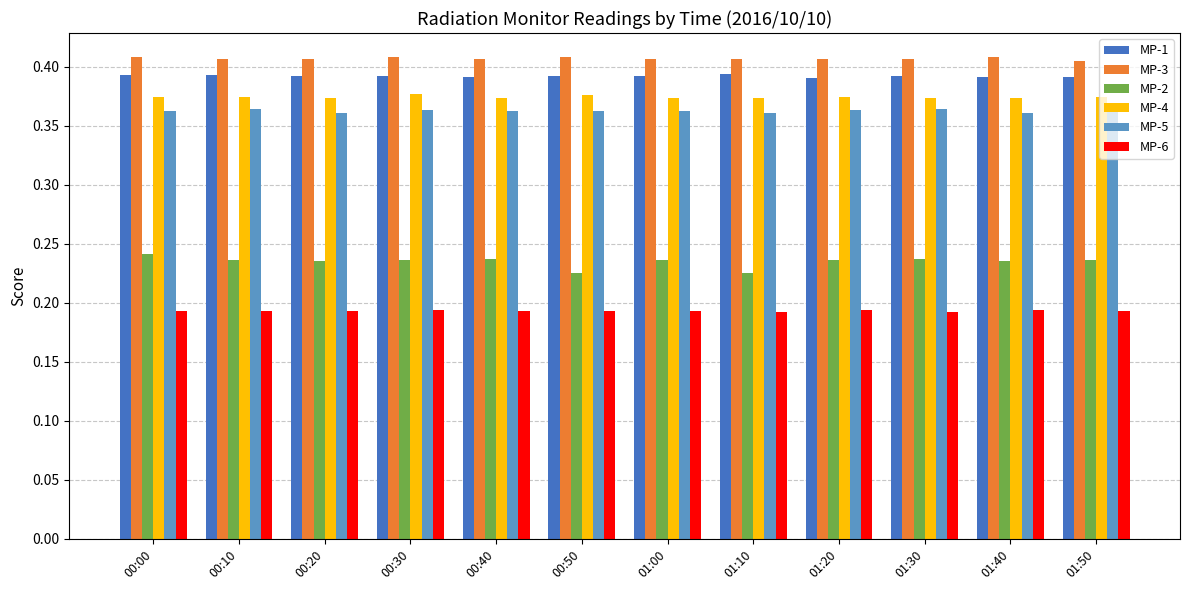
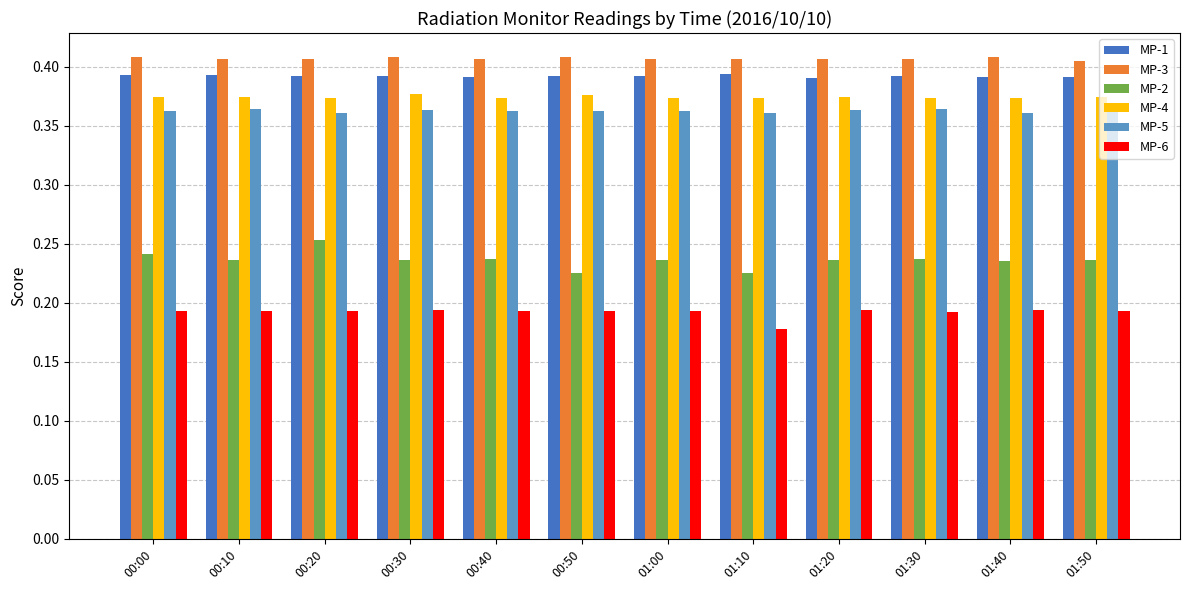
  {
    "MP-3": {
      "00:00": 0.408,
      "00:10": 0.406,
      "00:20": 0.406,
      "00:30": 0.408,
      "00:40": 0.406,
      "00:50": 0.408,
      "01:00": 0.406,
      "01:10": 0.406,
      "01:20": 0.406,
      "01:30": 0.406,
      "01:40": 0.408,
      "01:50": 0.405
    },
    "MP-2": {
      "00:00": 0.241,
      "00:10": 0.236,
-     "00:20": 0.235,
+     "00:20": 0.253,
      "00:30": 0.236,
      "00:40": 0.237,
      "00:50": 0.225,
      "01:00": 0.236,
      "01:10": 0.225,
      "01:20": 0.236,
      "01:30": 0.237,
      "01:40": 0.235,
      "01:50": 0.236
    },
    "MP-4": {
      "00:00": 0.374,
      "00:10": 0.374,
      "00:20": 0.373,
      "00:30": 0.377,
      "00:40": 0.373,
      "00:50": 0.376,
      "01:00": 0.373,
      "01:10": 0.373,
      "01:20": 0.374,
      "01:30": 0.373,
      "01:40": 0.373
    },
    "MP-6": {
      "00:00": 0.193,
      "00:10": 0.193,
      "00:20": 0.193,
      "00:30": 0.194,
      "00:40": 0.193,
      "00:50": 0.193,
      "01:00": 0.193,
-     "01:10": 0.192,
+     "01:10": 0.178,
      "01:20": 0.194,
      "01:30": 0.192,
      "01:40": 0.194,
      "01:50": 0.193
    }
  }
